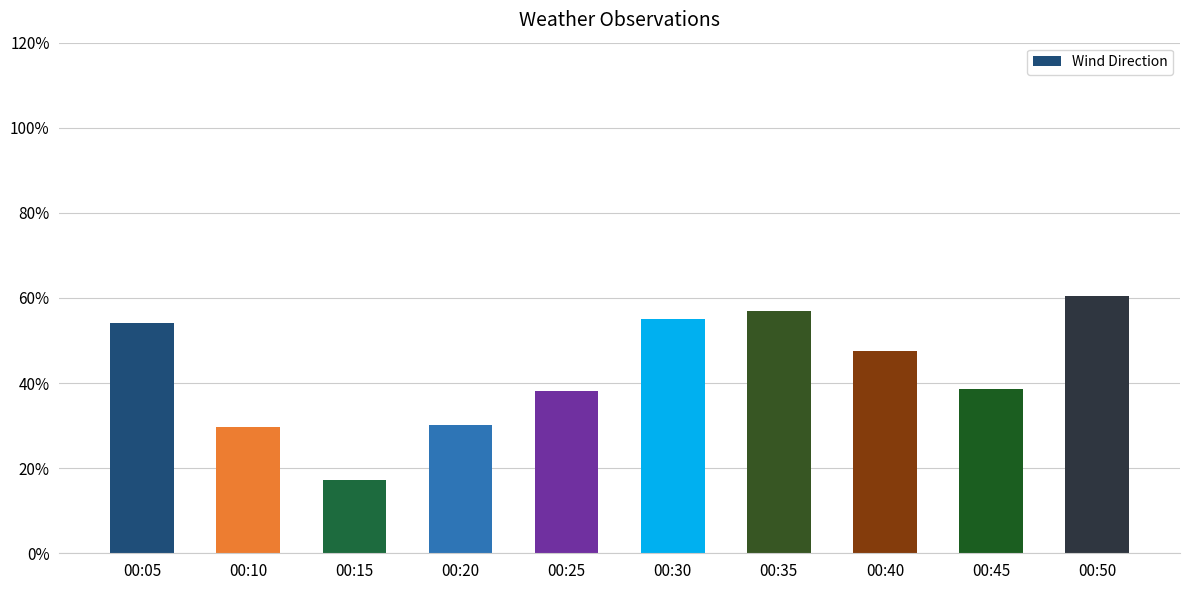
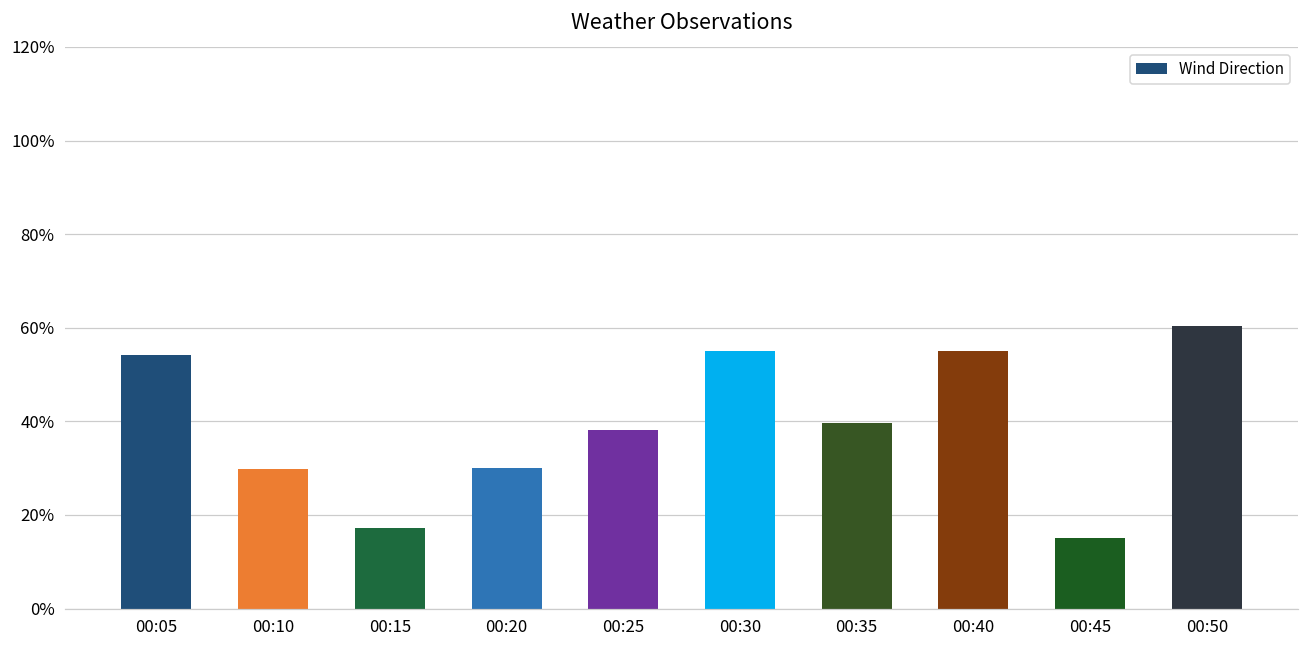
  {
    "00:05": "54%",
    "00:10": "30%",
    "00:15": "17%",
    "00:20": "30%",
    "00:25": "38%",
    "00:30": "55%",
-   "00:35": "57%",
-   "00:40": "47%",
-   "00:45": "39%",
+   "00:35": "40%",
+   "00:40": "55%",
+   "00:45": "15%",
    "00:50": "60%"
  }
